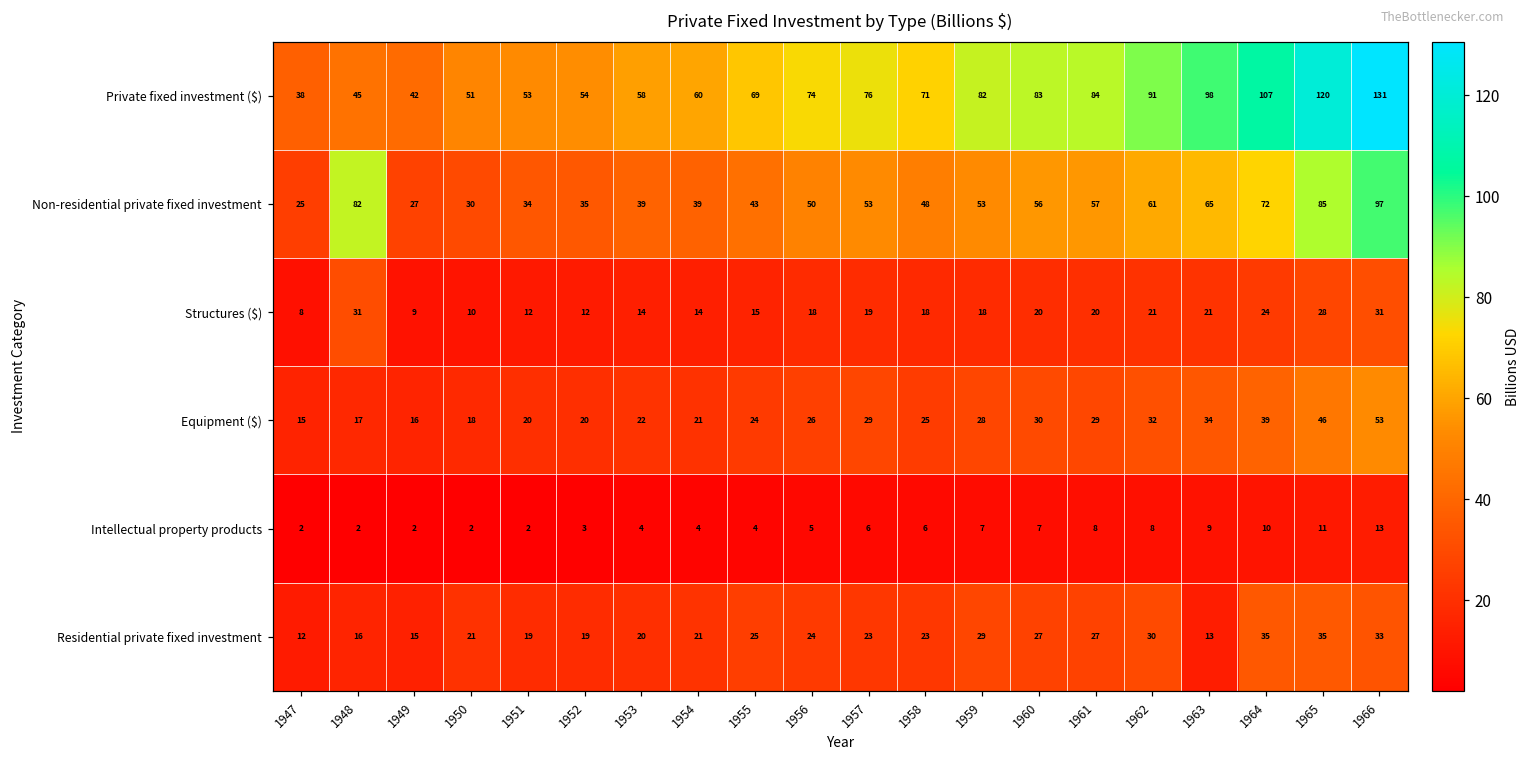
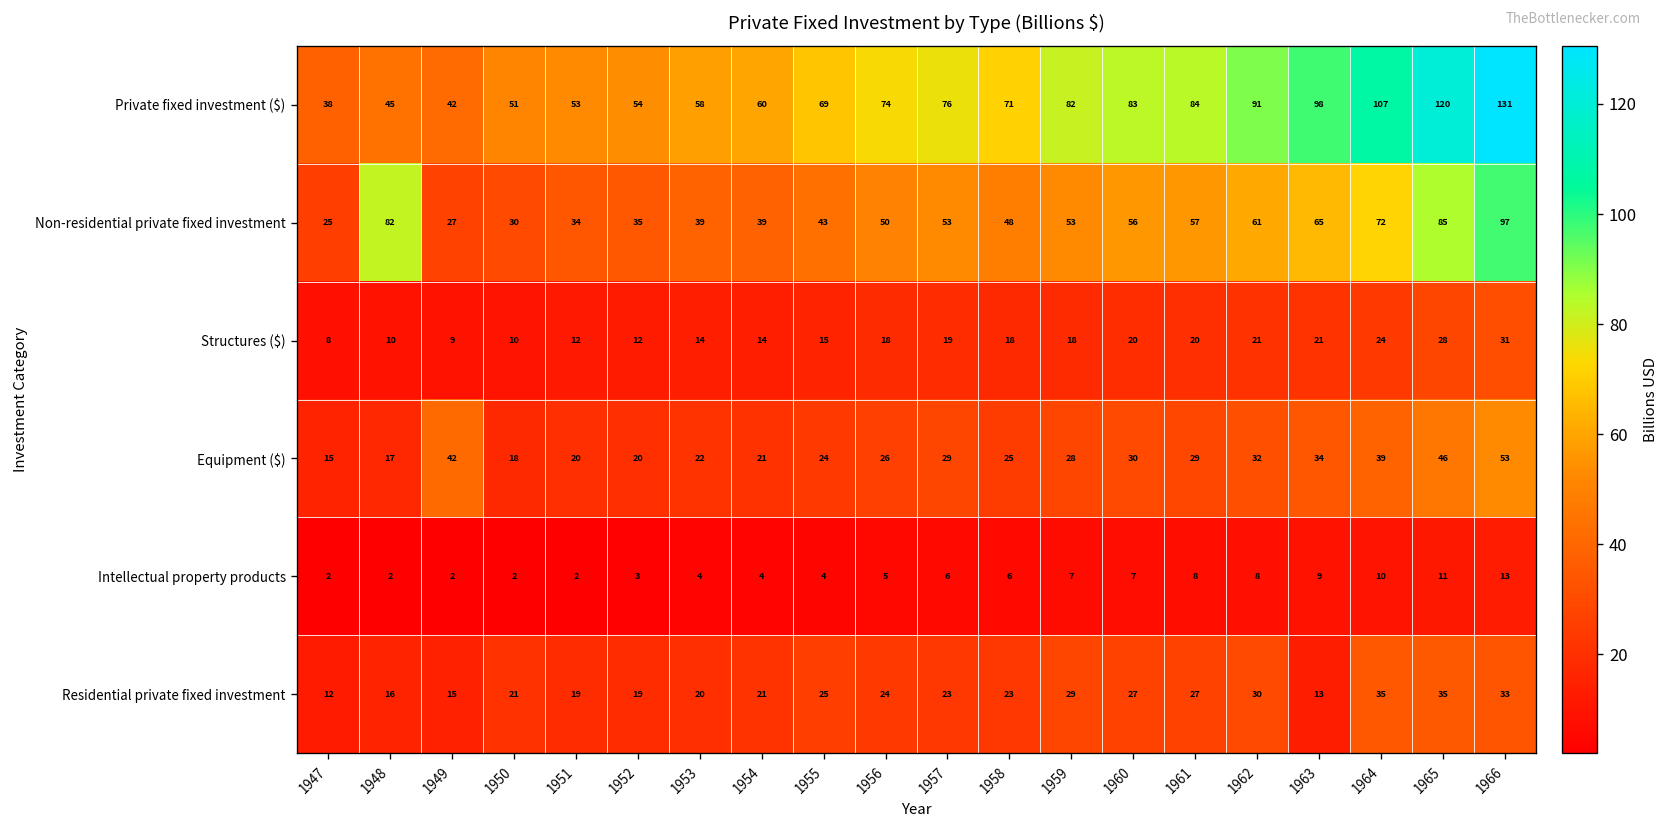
  {
    "Private fixed investment ($)": {
      "1947": 38,
      "1948": 45,
      "1949": 42,
      "1950": 51,
      "1951": 53,
      "1952": 54,
      "1953": 58,
      "1954": 60,
      "1955": 69,
      "1956": 74,
      "1957": 76,
      "1958": 71,
      "1959": 82,
      "1960": 83,
      "1961": 84,
      "1962": 91,
      "1963": 98,
      "1964": 107,
      "1965": 120,
      "1966": 131
    },
    "Non-residential private fixed investment": {
      "1947": 25,
      "1948": 82,
      "1949": 27,
      "1950": 30,
      "1951": 34,
      "1952": 35,
      "1953": 39,
      "1954": 39,
      "1955": 43,
      "1956": 50,
      "1957": 53,
      "1958": 48,
      "1959": 53,
      "1960": 56,
      "1961": 57,
      "1962": 61,
      "1963": 65,
      "1964": 72,
      "1965": 85,
      "1966": 97
    },
    "Structures ($)": {
      "1947": 8,
-     "1948": 31,
+     "1948": 10,
      "1949": 9,
      "1950": 10,
      "1951": 12,
      "1952": 12,
      "1953": 14,
      "1954": 14,
      "1955": 15,
      "1956": 18,
      "1957": 19,
      "1958": 18,
      "1959": 18,
      "1960": 20,
      "1961": 20,
      "1962": 21,
      "1963": 21,
      "1964": 24,
      "1965": 28,
      "1966": 31
    },
    "Equipment ($)": {
      "1947": 15,
      "1948": 17,
-     "1949": 16,
+     "1949": 42,
      "1950": 18,
      "1951": 20,
      "1952": 20,
      "1953": 22,
      "1954": 21,
      "1955": 24,
      "1956": 26,
      "1957": 29,
      "1958": 25,
      "1959": 28,
      "1960": 30,
      "1961": 29,
      "1962": 32,
      "1963": 34,
      "1964": 39,
      "1965": 46,
      "1966": 53
    },
    "Intellectual property products": {
      "1947": 2,
      "1948": 2,
      "1949": 2,
      "1950": 2,
      "1951": 2,
      "1952": 3,
      "1953": 4,
      "1954": 4,
      "1955": 4,
      "1956": 5,
      "1957": 6,
      "1958": 6,
      "1959": 7,
      "1960": 7,
      "1961": 8,
      "1962": 8,
      "1963": 9,
      "1964": 10,
      "1965": 11,
      "1966": 13
    },
    "Residential private fixed investment": {
      "1947": 12,
      "1948": 16,
      "1949": 15,
      "1950": 21,
      "1951": 19,
      "1952": 19,
      "1953": 20,
      "1954": 21,
      "1955": 25,
      "1956": 24,
      "1957": 23,
      "1958": 23,
      "1959": 29,
      "1960": 27,
      "1961": 27,
      "1962": 30,
      "1963": 13,
      "1964": 35,
      "1965": 35,
      "1966": 33
    }
  }
